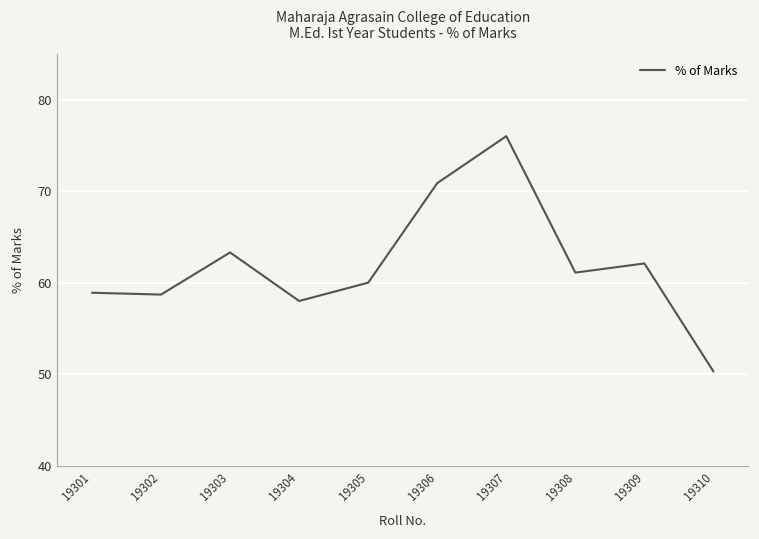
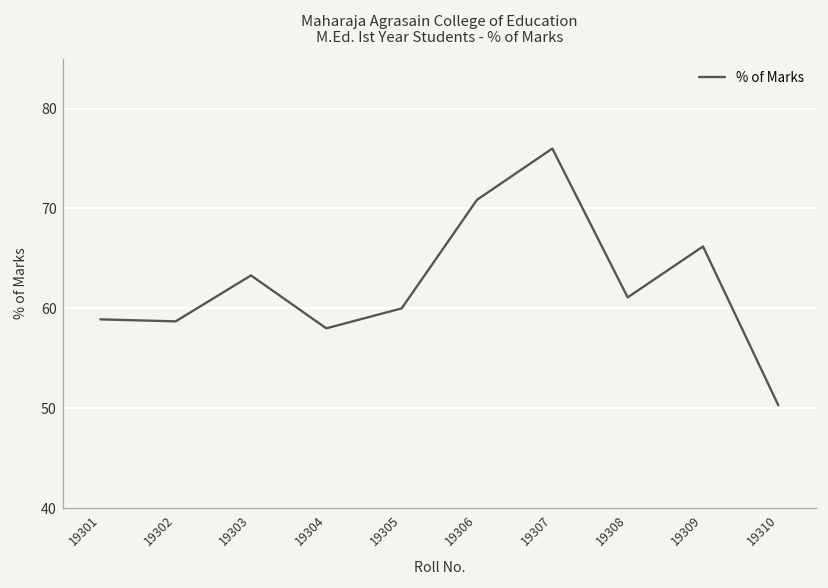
  {
    "19301": 59,
    "19302": 59,
    "19303": 63,
    "19304": 58,
    "19305": 60,
    "19306": 71,
    "19307": 76,
    "19308": 61,
-   "19309": 62,
+   "19309": 66,
    "19310": 50
  }
